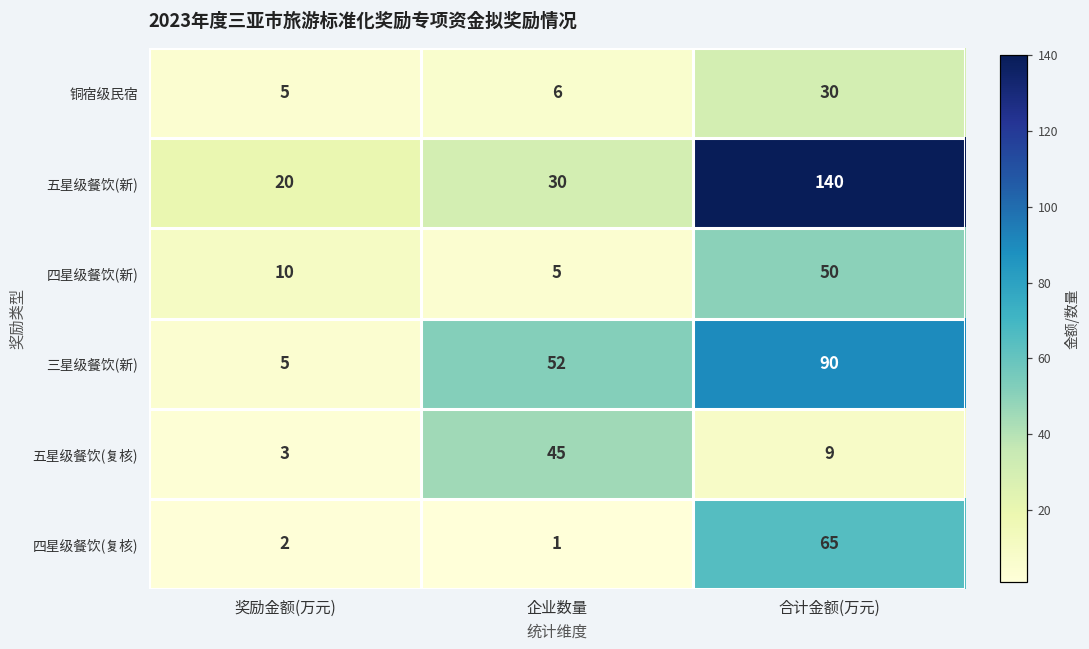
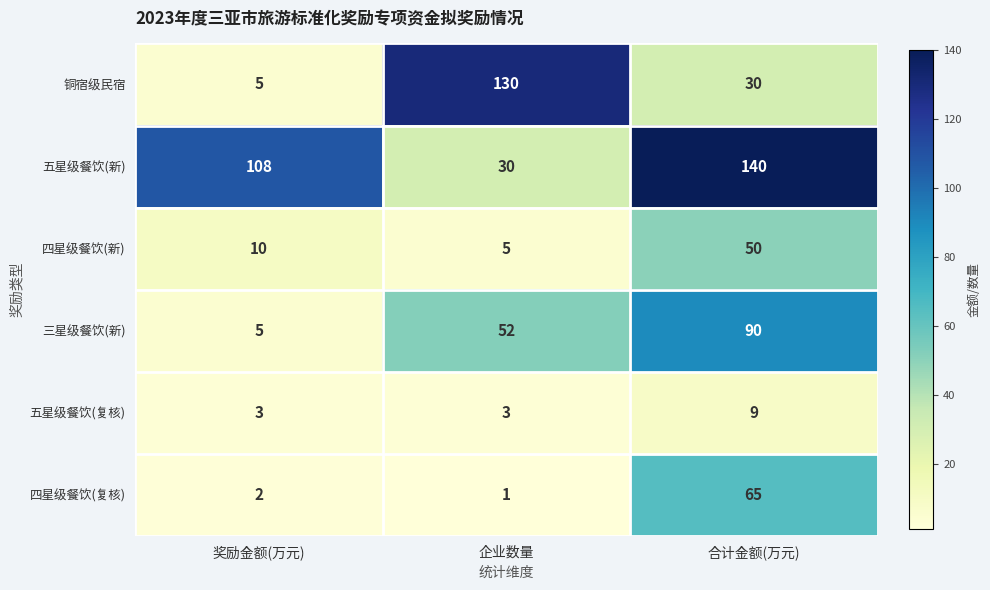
  {
    "铜宿级民宿": {
      "奖励金额(万元)": 5,
-     "企业数量": 6,
+     "企业数量": 130,
      "合计金额(万元)": 30
    },
    "五星级餐饮(新)": {
-     "奖励金额(万元)": 20,
+     "奖励金额(万元)": 108,
      "企业数量": 30,
      "合计金额(万元)": 140
    },
    "四星级餐饮(新)": {
      "奖励金额(万元)": 10,
      "企业数量": 5,
      "合计金额(万元)": 50
    },
    "三星级餐饮(新)": {
      "奖励金额(万元)": 5,
      "企业数量": 52,
      "合计金额(万元)": 90
    },
    "五星级餐饮(复核)": {
      "奖励金额(万元)": 3,
-     "企业数量": 45,
+     "企业数量": 3,
      "合计金额(万元)": 9
    },
    "四星级餐饮(复核)": {
      "奖励金额(万元)": 2,
      "企业数量": 1,
      "合计金额(万元)": 65
    }
  }
